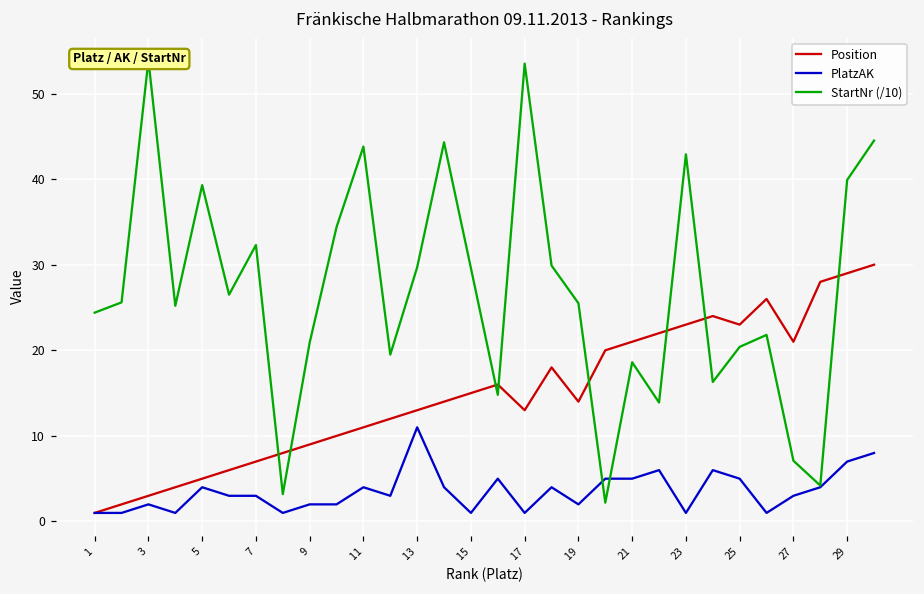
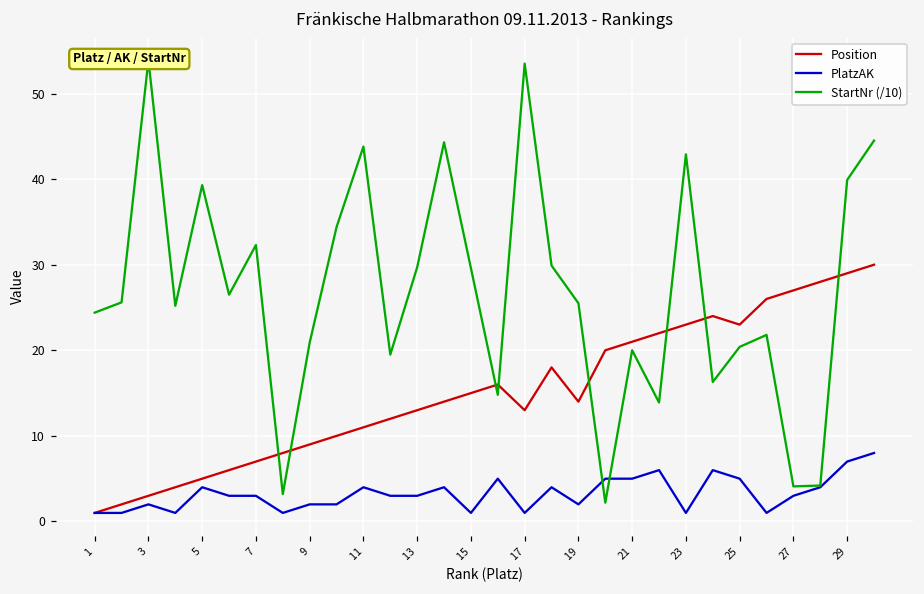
  {
    "Position": {
      "3": 3,
      "5": 5,
      "7": 7,
      "9": 9,
      "11": 11,
      "13": 13,
      "15": 15,
      "17": 13,
      "19": 14,
      "21": 21,
      "23": 23,
      "25": 23,
-     "27": 21,
+     "27": 27,
      "29": 29
    },
    "PlatzAK": {
      "3": 2,
      "5": 4,
      "7": 3,
      "9": 2,
      "11": 4,
-     "13": 11,
+     "13": 3,
      "15": 1,
      "17": 1,
      "19": 2,
      "21": 5,
      "23": 1,
      "25": 5,
      "27": 3,
      "29": 7
    },
    "StartNr (/10)": {
      "1": 24,
      "5": 39,
      "7": 32,
      "9": 21,
      "11": 44,
      "13": 30,
      "15": 30,
      "17": 54,
      "19": 26,
-     "21": 19,
+     "21": 20,
      "23": 43,
      "25": 20,
-     "27": 7,
+     "27": 4,
      "29": 40
    }
  }
